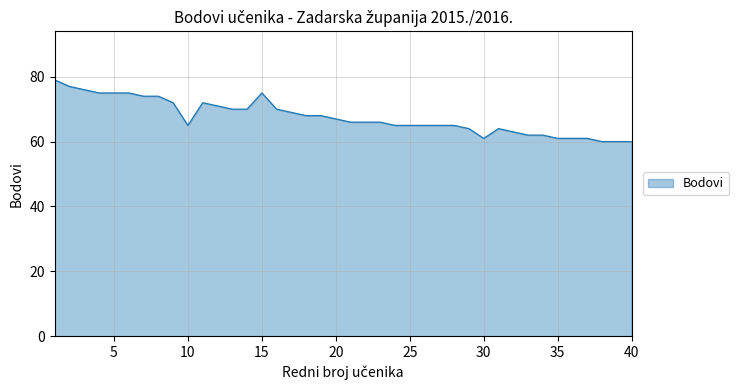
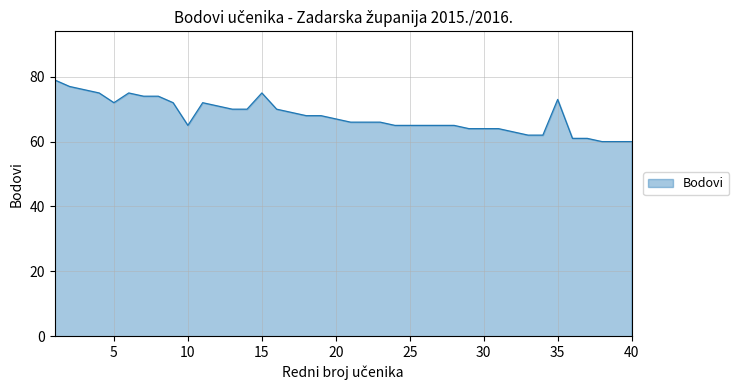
  {
-   "5": 75,
+   "5": 72,
    "10": 65,
    "15": 75,
    "20": 67,
    "25": 65,
-   "30": 61,
-   "35": 61,
+   "30": 64,
+   "35": 73,
    "40": 60
  }
